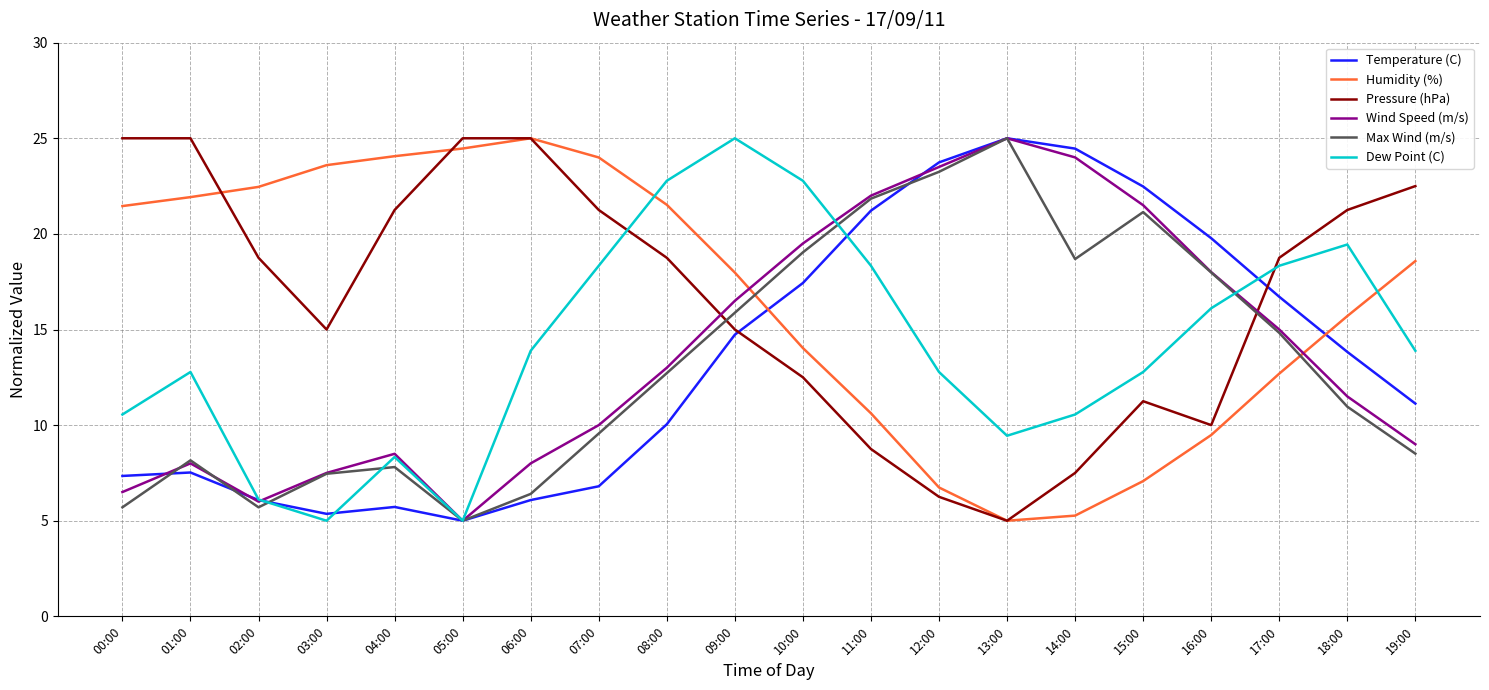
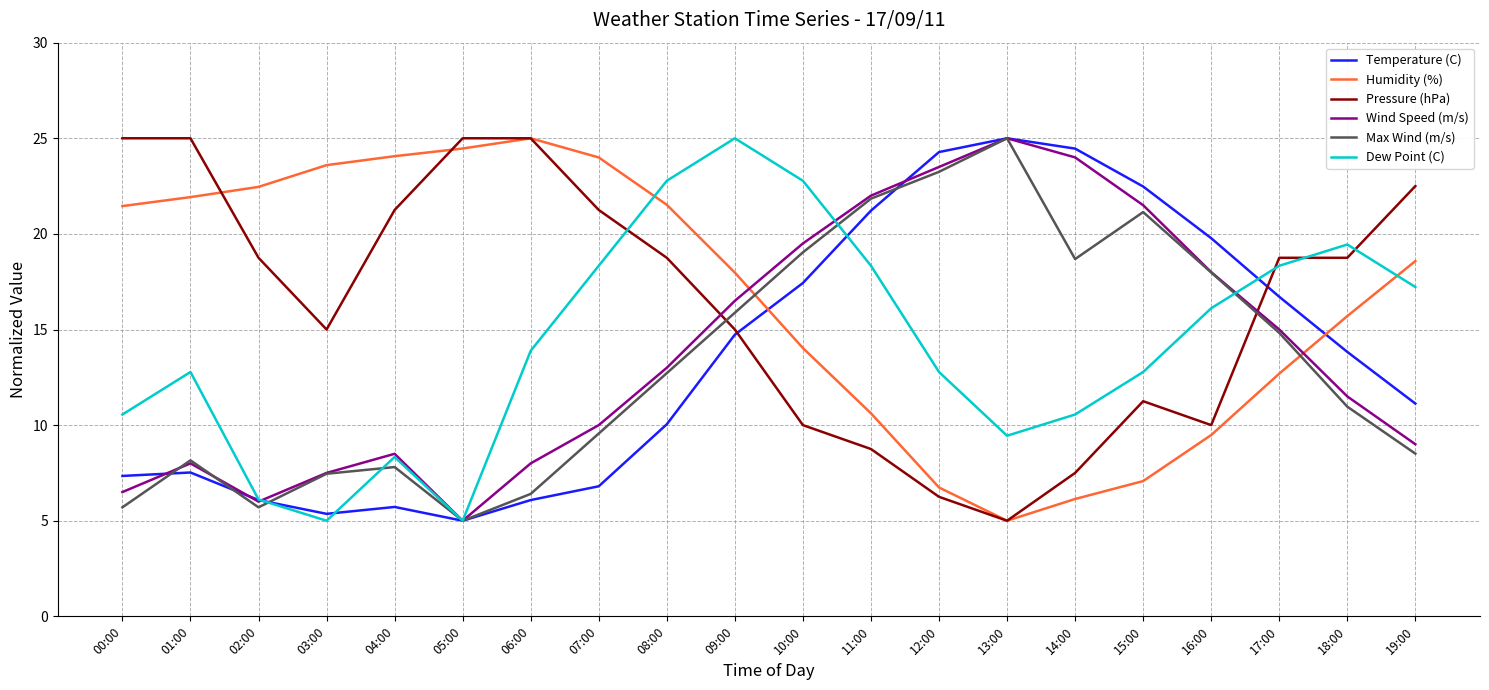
  {
    "Temperature (C)": {
      "00:00": 7.3,
      "01:00": 7.5,
      "03:00": 5.4,
      "04:00": 5.7,
      "06:00": 6.1,
      "07:00": 6.8,
      "08:00": 10.0,
      "09:00": 14.7,
      "10:00": 17.4,
      "11:00": 21.2,
-     "12:00": 23.7,
+     "12:00": 24.3,
      "14:00": 24.5,
      "15:00": 22.5,
      "16:00": 19.8,
      "17:00": 16.7,
      "18:00": 13.8,
      "19:00": 11.1
    },
    "Humidity (%)": {
      "00:00": 21.5,
      "01:00": 21.9,
      "02:00": 22.5,
      "03:00": 23.6,
      "04:00": 24.1,
      "05:00": 24.5,
      "07:00": 24.0,
      "08:00": 21.5,
      "09:00": 18.0,
      "10:00": 14.0,
      "11:00": 10.6,
      "12:00": 6.7,
-     "14:00": 5.3,
+     "14:00": 6.1,
      "15:00": 7.1,
      "16:00": 9.5,
      "17:00": 12.7,
      "18:00": 15.7,
      "19:00": 18.6
    },
    "Pressure (hPa)": {
      "00:00": 25.0,
      "01:00": 25.0,
      "02:00": 18.8,
      "03:00": 15.0,
      "04:00": 21.2,
      "05:00": 25.0,
      "07:00": 21.2,
      "08:00": 18.8,
      "09:00": 15.0,
-     "10:00": 12.5,
+     "10:00": 10.0,
      "11:00": 8.7,
      "12:00": 6.3,
      "14:00": 7.5,
      "15:00": 11.2,
      "16:00": 10.0,
      "17:00": 18.8,
-     "18:00": 21.2,
+     "18:00": 18.8,
      "19:00": 22.5
    },
    "Wind Speed (m/s)": {
      "00:00": 6.5,
      "01:00": 8.0,
      "04:00": 8.5,
      "06:00": 8.0,
      "07:00": 10.0,
      "08:00": 13.0,
      "09:00": 16.5,
      "10:00": 19.5,
      "11:00": 22.0,
      "12:00": 23.5,
      "14:00": 24.0,
      "15:00": 21.5,
      "17:00": 15.0,
      "18:00": 11.5,
      "19:00": 9.0
    },
    "Max Wind (m/s)": {
      "00:00": 5.7,
      "01:00": 8.2,
      "02:00": 5.7,
      "04:00": 7.8,
      "06:00": 6.4,
      "07:00": 9.6,
      "08:00": 12.7,
      "09:00": 15.9,
      "10:00": 19.0,
      "11:00": 21.8,
      "12:00": 23.2,
      "14:00": 18.7,
      "15:00": 21.1,
      "17:00": 14.8,
      "18:00": 11.0,
      "19:00": 8.5
    },
    "Dew Point (C)": {
      "00:00": 10.6,
      "01:00": 12.8,
      "03:00": 5.0,
      "04:00": 8.3,
      "06:00": 13.9,
      "07:00": 18.3,
      "08:00": 22.8,
      "09:00": 25.0,
      "10:00": 22.8,
      "11:00": 18.3,
      "12:00": 12.8,
      "13:00": 9.4,
      "14:00": 10.6,
      "15:00": 12.8,
      "16:00": 16.1,
      "17:00": 18.3,
      "18:00": 19.4,
-     "19:00": 13.9
+     "19:00": 17.2
    }
  }
